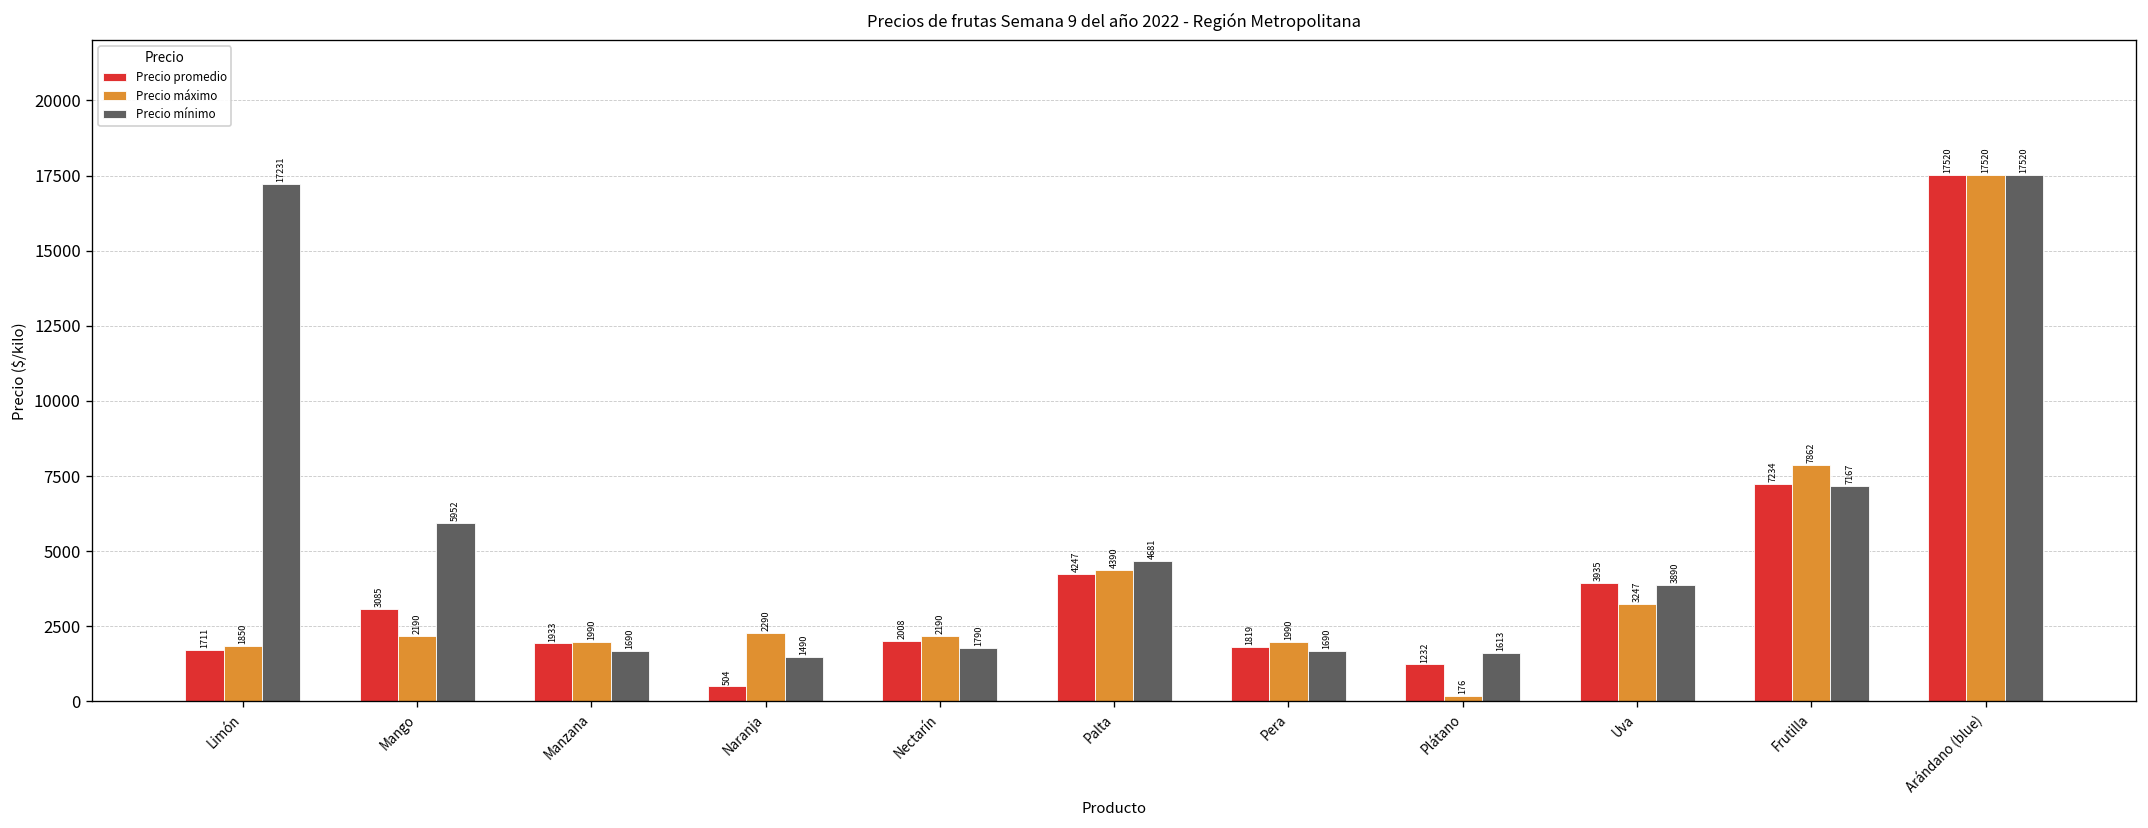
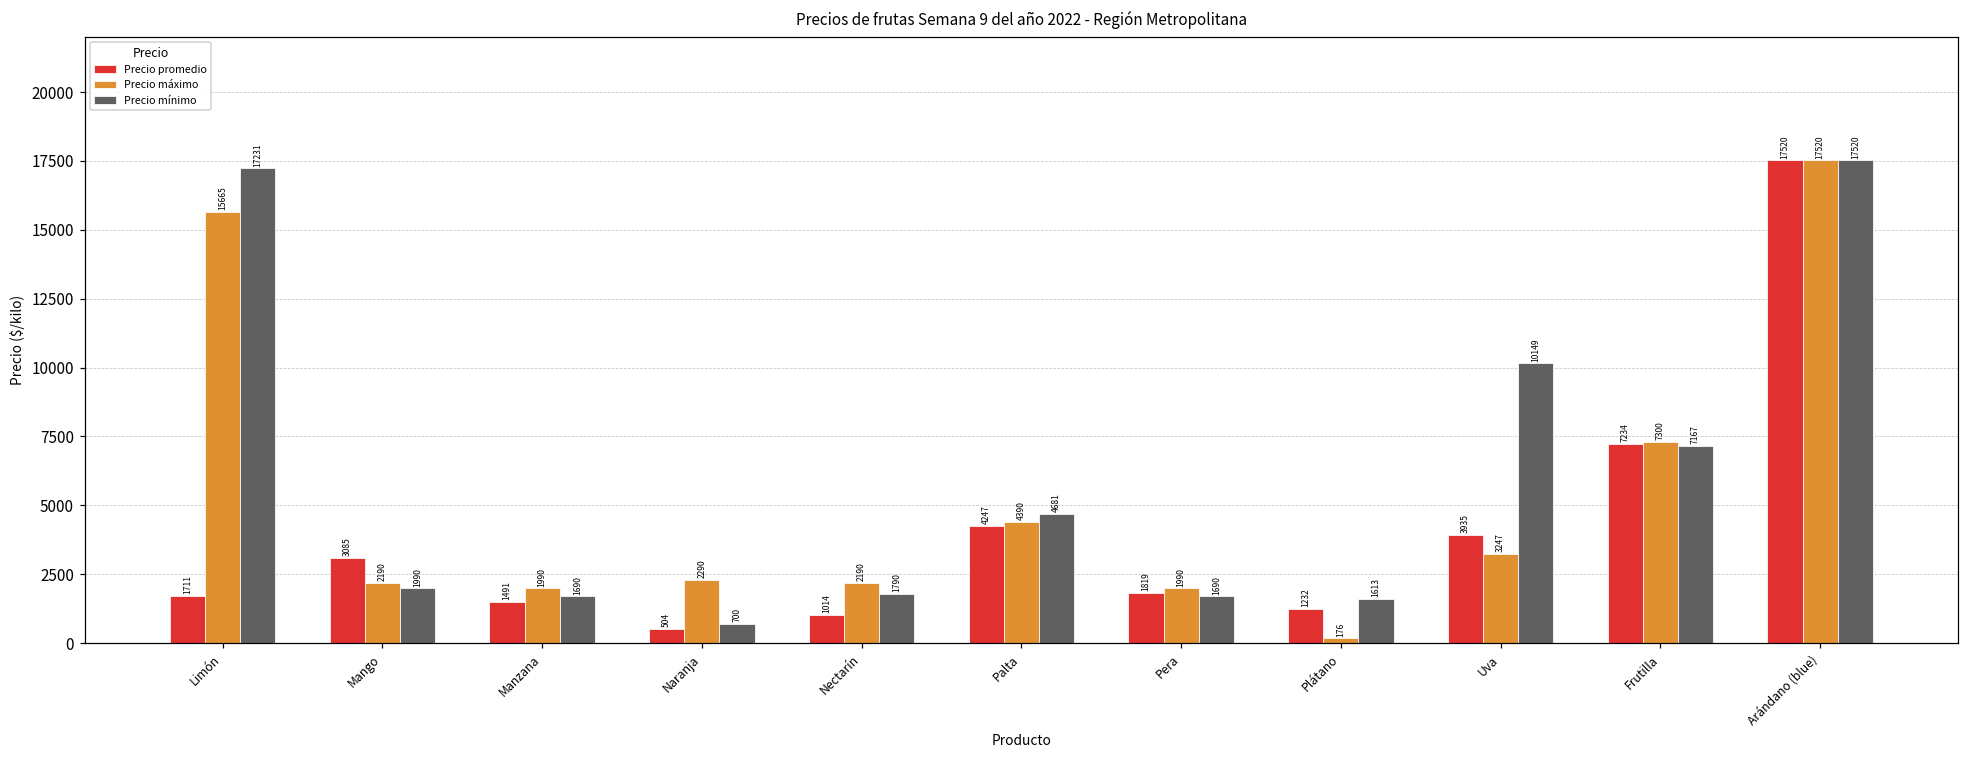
  {
    "Precio promedio": {
      "Limón": 1711,
      "Mango": 3085,
-     "Manzana": 1933,
+     "Manzana": 1491,
      "Naranja": 504,
-     "Nectarín": 2008,
+     "Nectarín": 1014,
      "Palta": 4247,
      "Pera": 1819,
      "Plátano": 1232,
      "Uva": 3935,
      "Frutilla": 7234,
      "Arándano (blue)": 17520
    },
    "Precio máximo": {
-     "Limón": 1850,
+     "Limón": 15665,
      "Mango": 2190,
      "Manzana": 1990,
      "Naranja": 2290,
      "Nectarín": 2190,
      "Palta": 4390,
      "Pera": 1990,
      "Plátano": 176,
      "Uva": 3247,
-     "Frutilla": 7862,
+     "Frutilla": 7300,
      "Arándano (blue)": 17520
    },
    "Precio mínimo": {
      "Limón": 17231,
-     "Mango": 5952,
+     "Mango": 1990,
      "Manzana": 1690,
-     "Naranja": 1490,
+     "Naranja": 700,
      "Nectarín": 1790,
      "Palta": 4681,
      "Pera": 1690,
      "Plátano": 1613,
-     "Uva": 3890,
+     "Uva": 10149,
      "Frutilla": 7167,
      "Arándano (blue)": 17520
    }
  }
